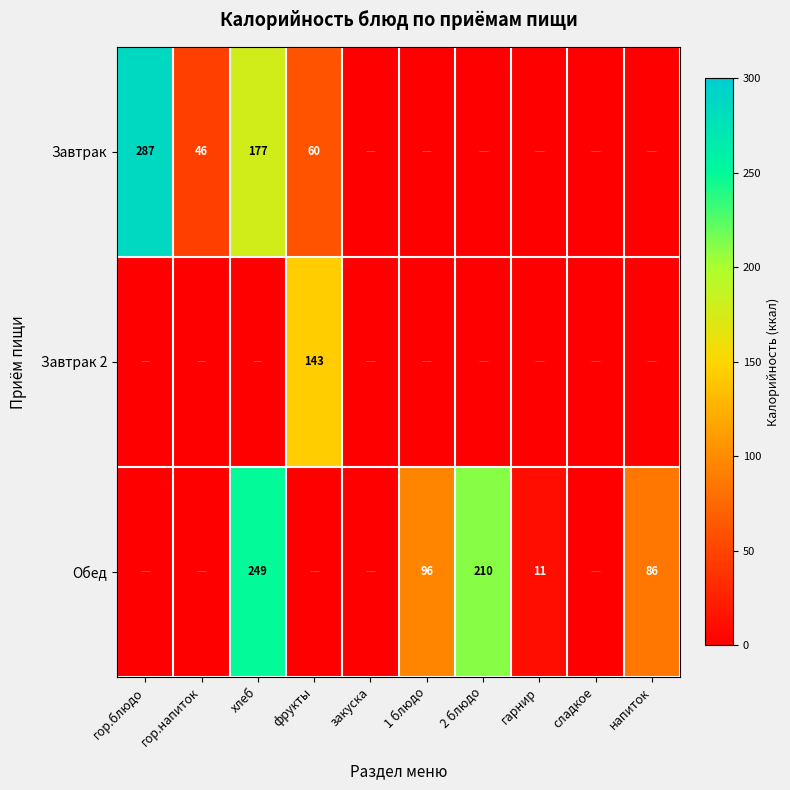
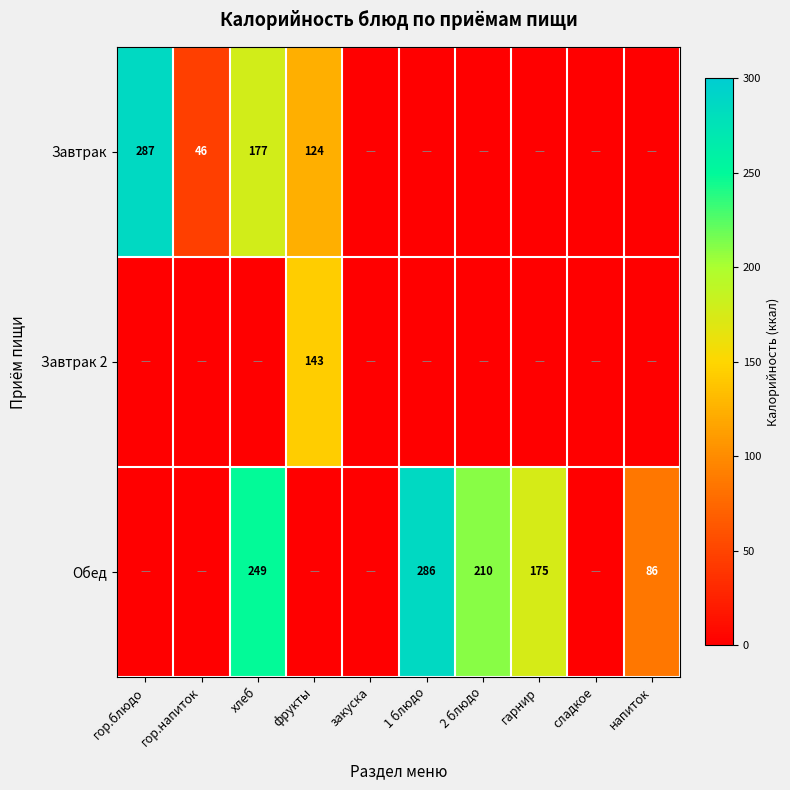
  {
    "Завтрак": {
      "гор.блюдо": 287,
      "гор.напиток": 46,
      "хлеб": 177,
-     "фрукты": 60
+     "фрукты": 124
    },
    "Завтрак 2": {
      "фрукты": 143
    },
    "Обед": {
      "хлеб": 249,
-     "1 блюдо": 96,
+     "1 блюдо": 286,
      "2 блюдо": 210,
-     "гарнир": 11,
+     "гарнир": 175,
      "напиток": 86
    }
  }
